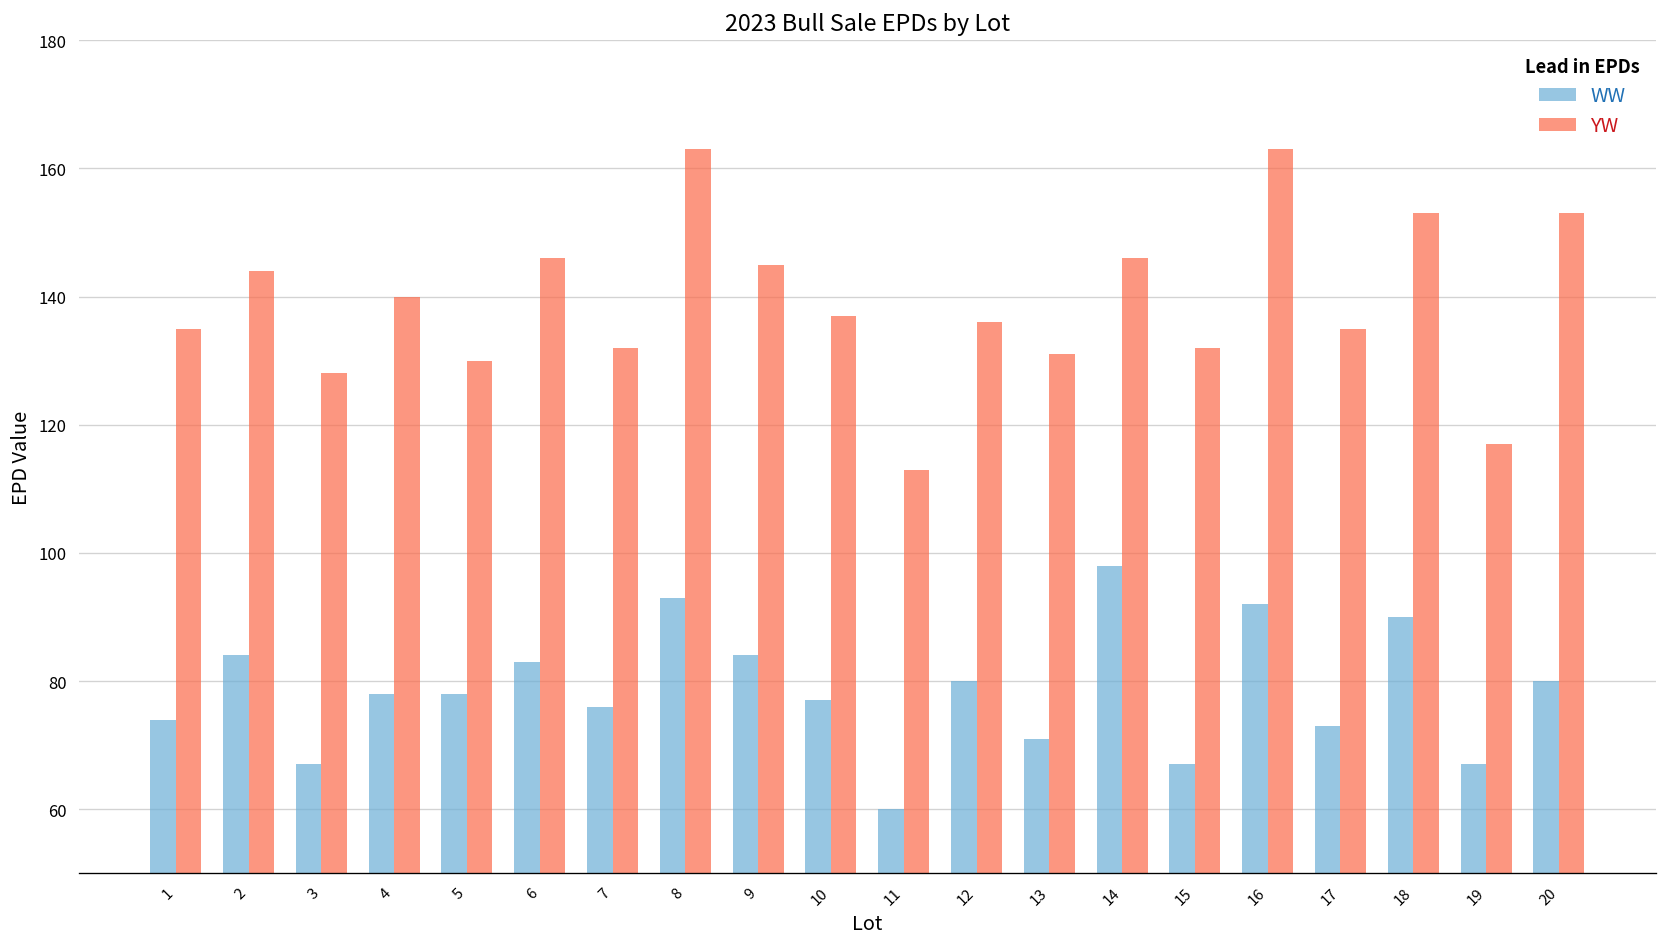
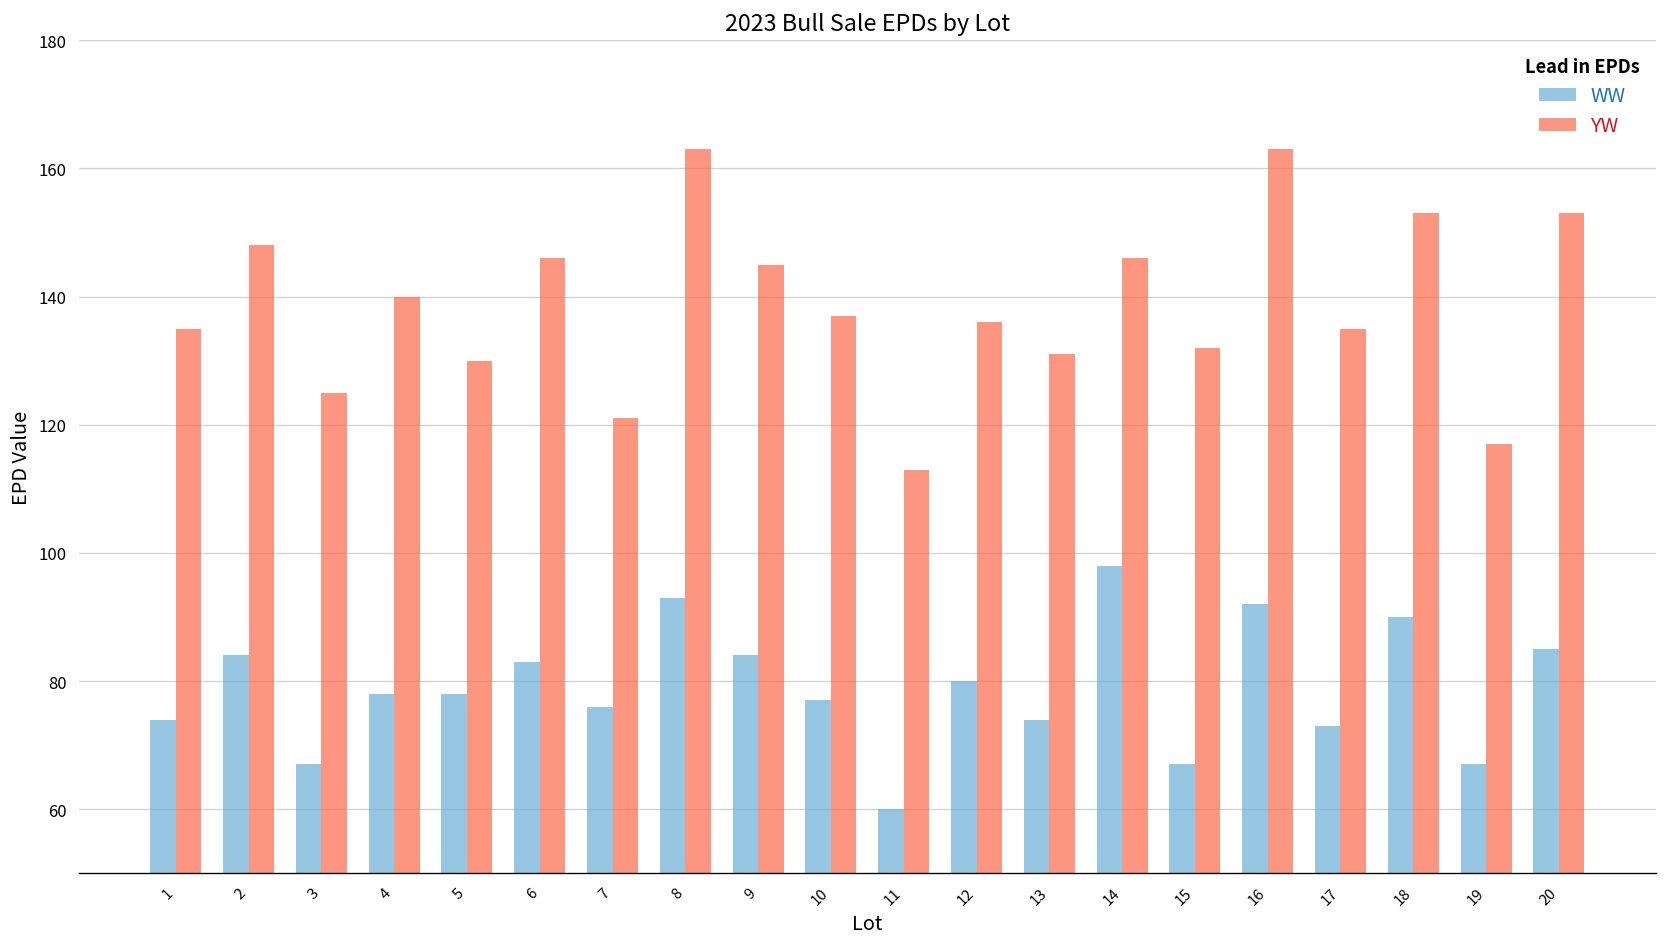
  {
    "WW": {
      "1": 74,
      "2": 84,
      "3": 67,
      "4": 78,
      "5": 78,
      "6": 83,
      "7": 76,
      "8": 93,
      "9": 84,
      "10": 77,
      "11": 60,
      "12": 80,
-     "13": 71,
+     "13": 74,
      "14": 98,
      "15": 67,
      "16": 92,
      "17": 73,
      "18": 90,
      "19": 67,
-     "20": 80
+     "20": 85
    },
    "YW": {
      "1": 135,
-     "2": 144,
-     "3": 128,
+     "2": 148,
+     "3": 125,
      "4": 140,
      "5": 130,
      "6": 146,
-     "7": 132,
+     "7": 121,
      "8": 163,
      "9": 145,
      "10": 137,
      "11": 113,
      "12": 136,
      "13": 131,
      "14": 146,
      "15": 132,
      "16": 163,
      "17": 135,
      "18": 153,
      "19": 117,
      "20": 153
    }
  }
